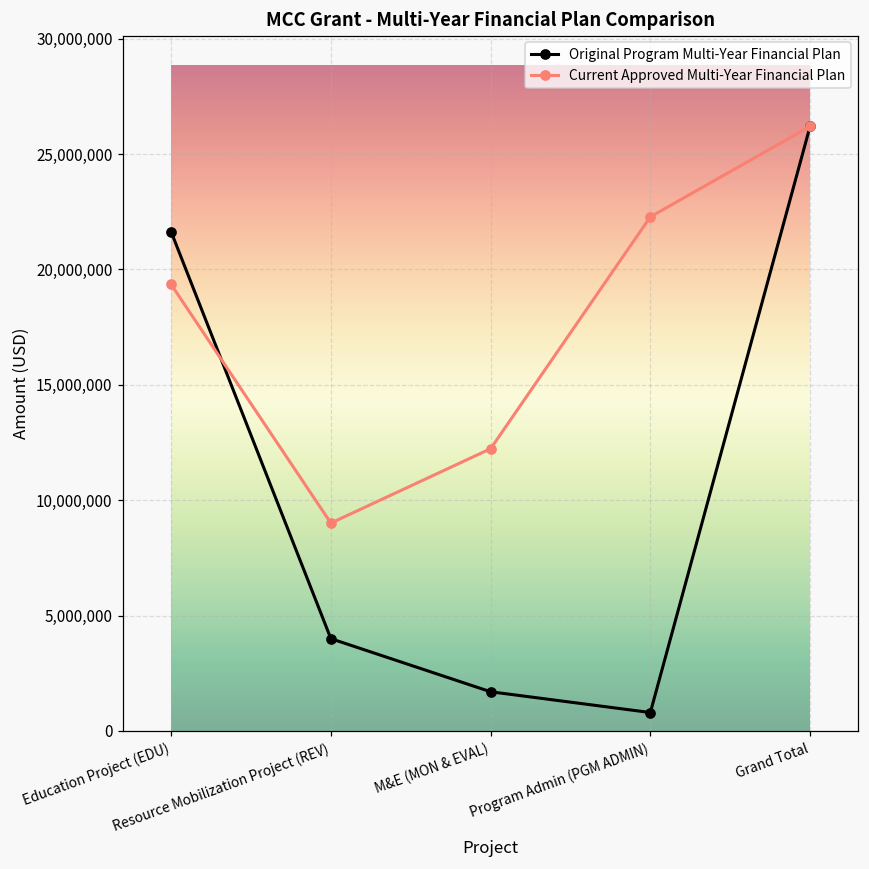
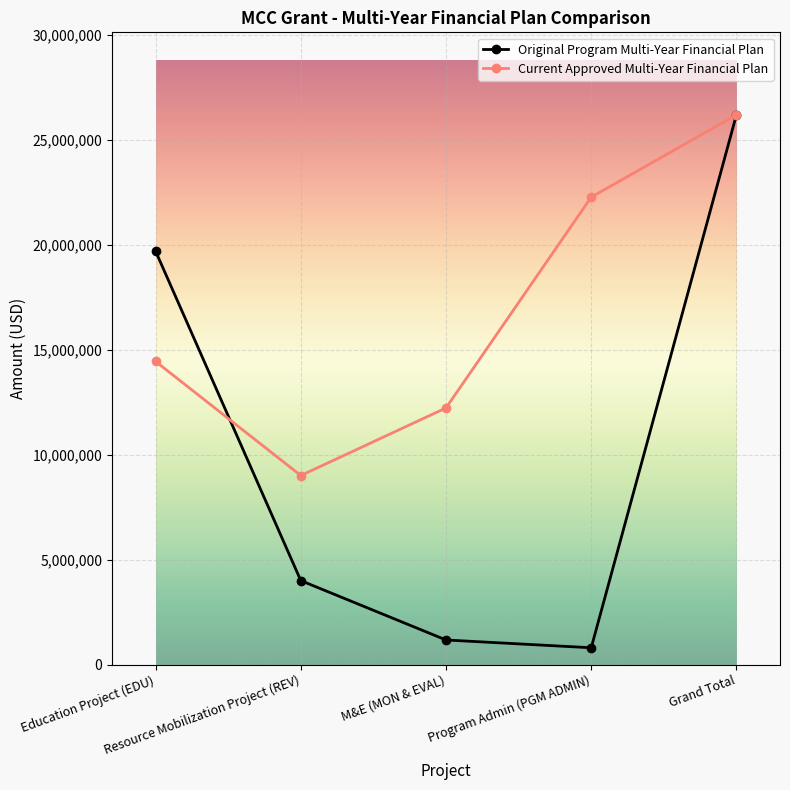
  {
    "Original Program Multi-Year Financial Plan": {
-     "Education Project (EDU)": "21,600,000",
+     "Education Project (EDU)": "19,700,000",
      "Resource Mobilization Project (REV)": "4,000,000",
-     "M&E (MON & EVAL)": "1,700,000",
+     "M&E (MON & EVAL)": "1,200,000",
      "Program Admin (PGM ADMIN)": "800,000"
    },
    "Current Approved Multi-Year Financial Plan": {
-     "Education Project (EDU)": "19,300,000",
+     "Education Project (EDU)": "14,400,000",
      "Resource Mobilization Project (REV)": "9,000,000",
      "M&E (MON & EVAL)": "12,200,000",
      "Program Admin (PGM ADMIN)": "22,300,000"
    }
  }
